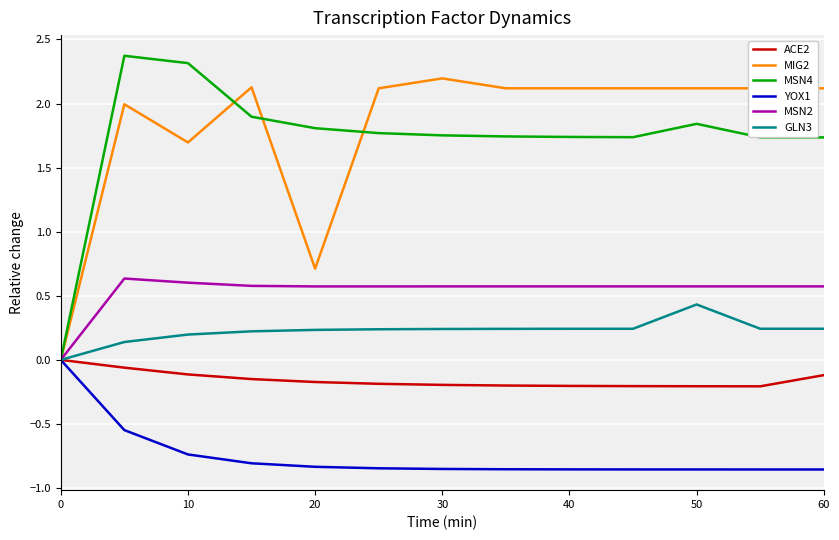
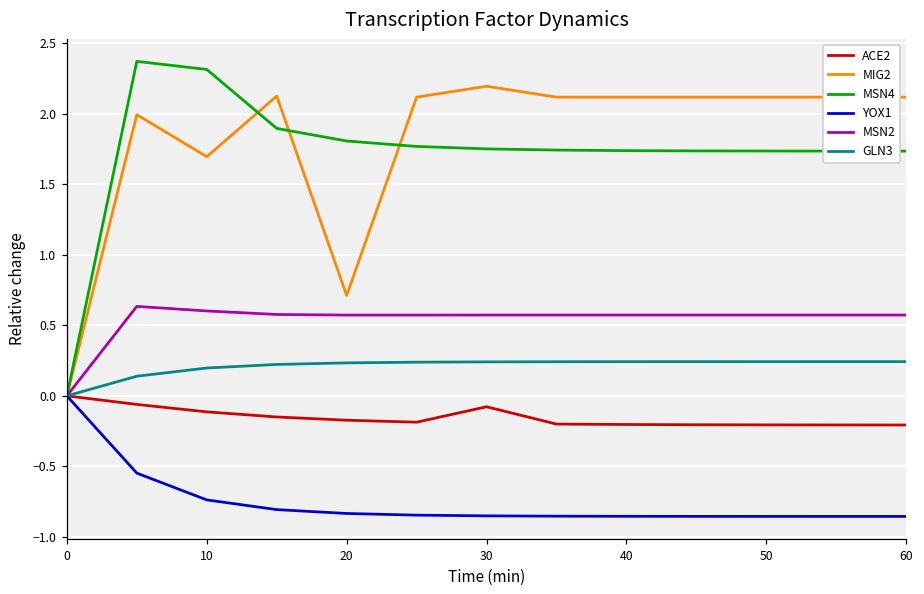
  {
    "ACE2": {
      "10": -0.11,
      "20": -0.17,
-     "30": -0.20,
+     "30": -0.08,
      "40": -0.20,
      "50": -0.21,
-     "60": -0.12
+     "60": -0.21
    },
    "MIG2": {
      "10": 1.70,
      "20": 0.71,
      "30": 2.20,
      "40": 2.12,
      "50": 2.12,
      "60": 2.12
    },
    "MSN4": {
      "10": 2.32,
      "20": 1.81,
      "30": 1.75,
      "40": 1.74,
-     "50": 1.84,
+     "50": 1.74,
      "60": 1.74
    },
    "YOX1": {
      "10": -0.74,
      "20": -0.83,
      "30": -0.85,
      "40": -0.85,
      "50": -0.85,
      "60": -0.86
    },
    "MSN2": {
      "10": 0.60,
      "20": 0.57,
      "30": 0.57,
      "40": 0.57,
      "50": 0.57,
      "60": 0.57
    },
    "GLN3": {
      "10": 0.20,
      "20": 0.23,
      "30": 0.24,
      "40": 0.24,
-     "50": 0.43,
+     "50": 0.24,
      "60": 0.24
    }
  }
